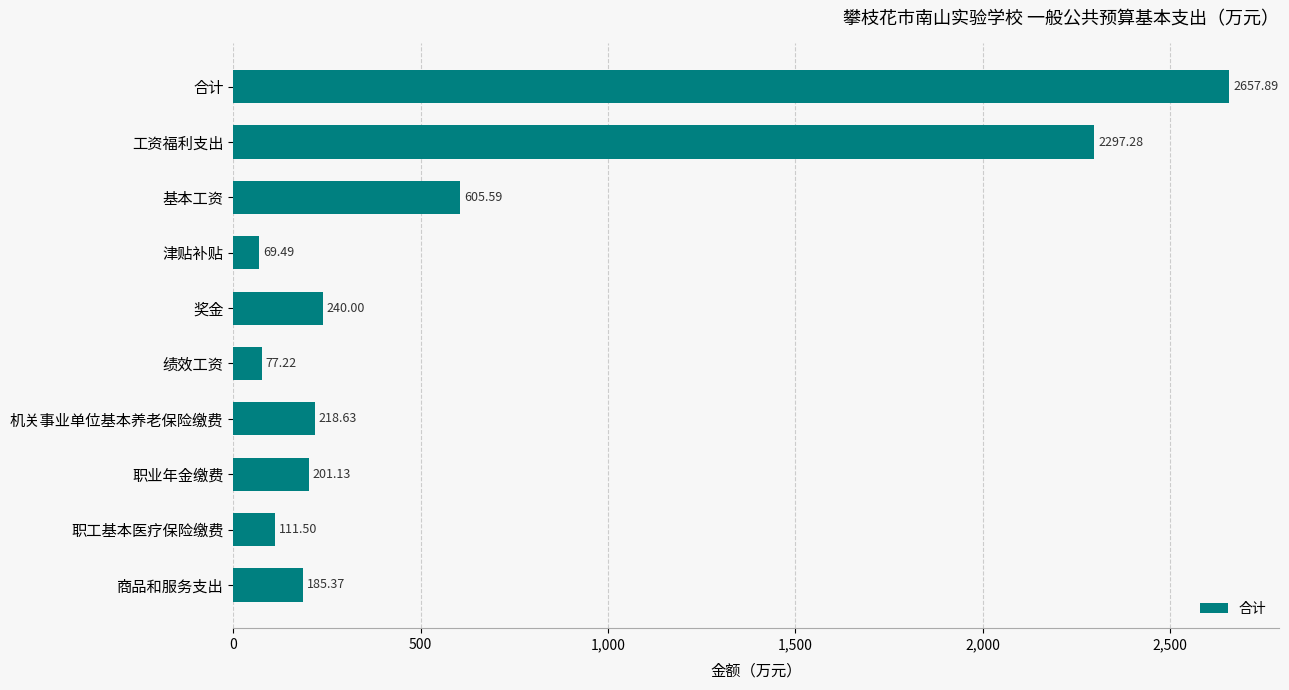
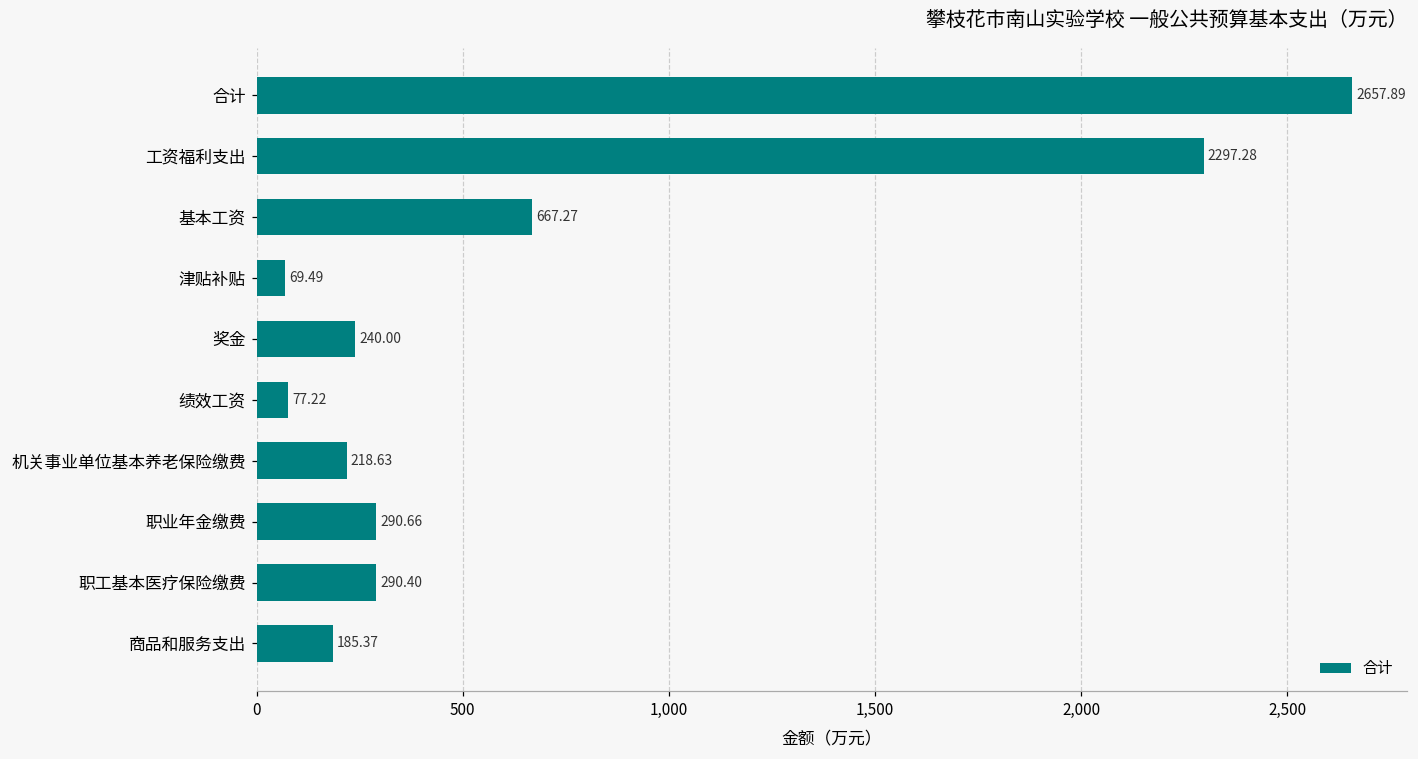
  {
    "合计": 2657.89,
    "工资福利支出": 2297.28,
-   "基本工资": 605.59,
+   "基本工资": 667.27,
    "津贴补贴": 69.49,
    "奖金": 240.00,
    "绩效工资": 77.22,
    "机关事业单位基本养老保险缴费": 218.63,
-   "职业年金缴费": 201.13,
-   "职工基本医疗保险缴费": 111.50,
+   "职业年金缴费": 290.66,
+   "职工基本医疗保险缴费": 290.40,
    "商品和服务支出": 185.37
  }
